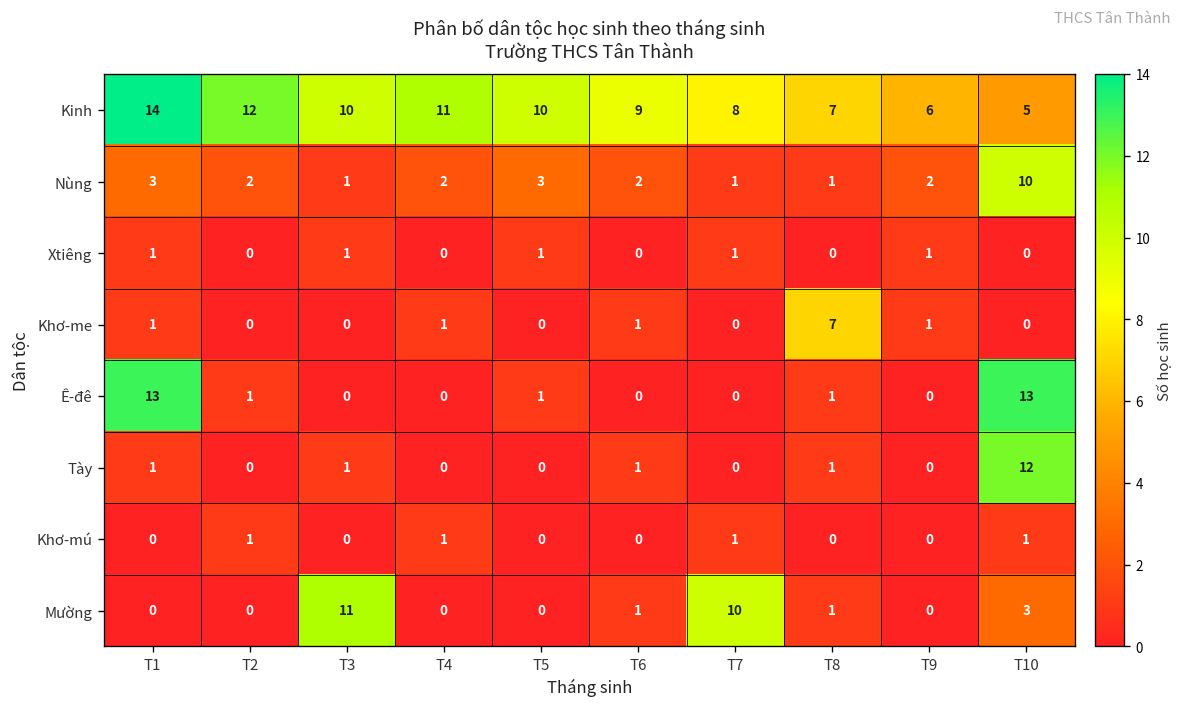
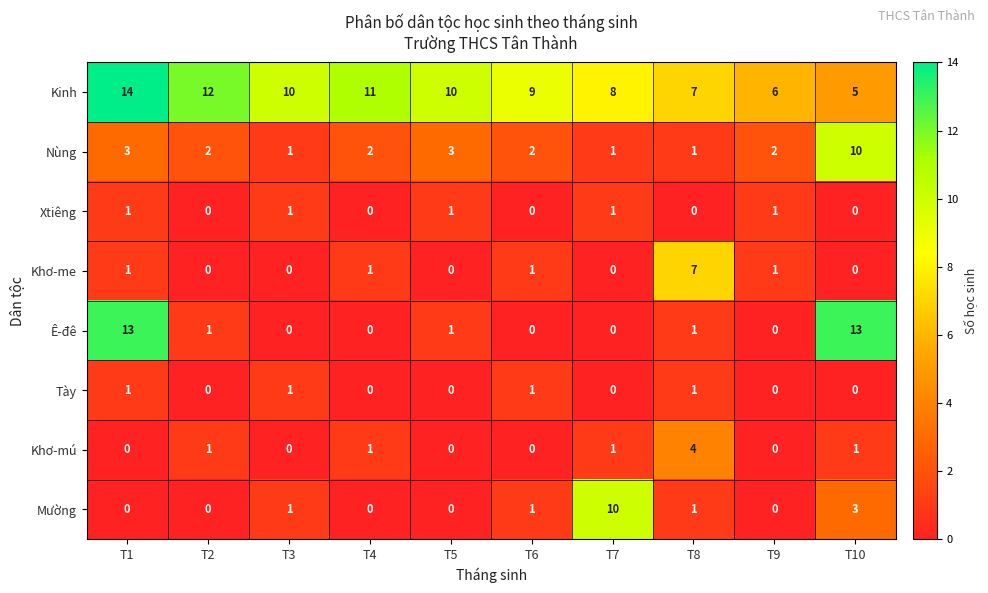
  {
    "Kinh": {
      "T1": 14,
      "T2": 12,
      "T3": 10,
      "T4": 11,
      "T5": 10,
      "T6": 9,
      "T7": 8,
      "T8": 7,
      "T9": 6,
      "T10": 5
    },
    "Nùng": {
      "T1": 3,
      "T2": 2,
      "T3": 1,
      "T4": 2,
      "T5": 3,
      "T6": 2,
      "T7": 1,
      "T8": 1,
      "T9": 2,
      "T10": 10
    },
    "Xtiêng": {
      "T1": 1,
      "T2": 0,
      "T3": 1,
      "T4": 0,
      "T5": 1,
      "T6": 0,
      "T7": 1,
      "T8": 0,
      "T9": 1,
      "T10": 0
    },
    "Khơ-me": {
      "T1": 1,
      "T2": 0,
      "T3": 0,
      "T4": 1,
      "T5": 0,
      "T6": 1,
      "T7": 0,
      "T8": 7,
      "T9": 1,
      "T10": 0
    },
    "Ê-đê": {
      "T1": 13,
      "T2": 1,
      "T3": 0,
      "T4": 0,
      "T5": 1,
      "T6": 0,
      "T7": 0,
      "T8": 1,
      "T9": 0,
      "T10": 13
    },
    "Tày": {
      "T1": 1,
      "T2": 0,
      "T3": 1,
      "T4": 0,
      "T5": 0,
      "T6": 1,
      "T7": 0,
      "T8": 1,
      "T9": 0,
-     "T10": 12
+     "T10": 0
    },
    "Khơ-mú": {
      "T1": 0,
      "T2": 1,
      "T3": 0,
      "T4": 1,
      "T5": 0,
      "T6": 0,
      "T7": 1,
-     "T8": 0,
+     "T8": 4,
      "T9": 0,
      "T10": 1
    },
    "Mường": {
      "T1": 0,
      "T2": 0,
-     "T3": 11,
+     "T3": 1,
      "T4": 0,
      "T5": 0,
      "T6": 1,
      "T7": 10,
      "T8": 1,
      "T9": 0,
      "T10": 3
    }
  }
